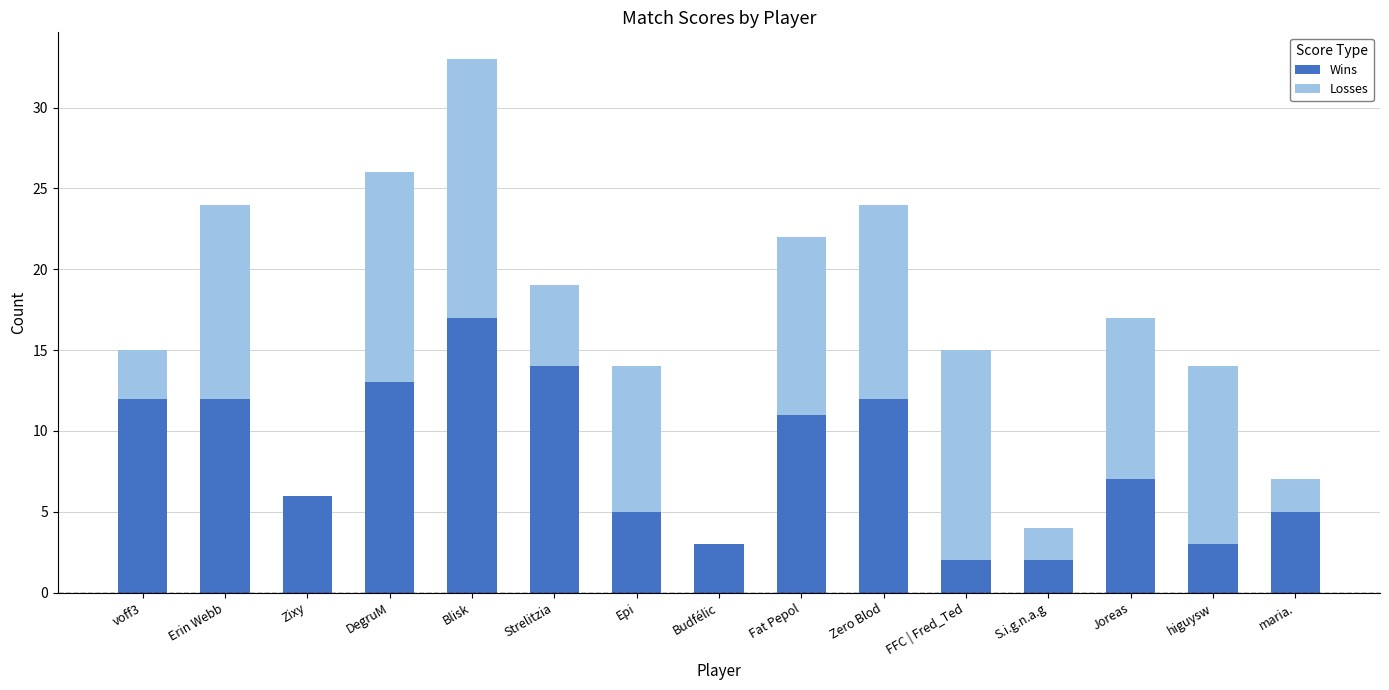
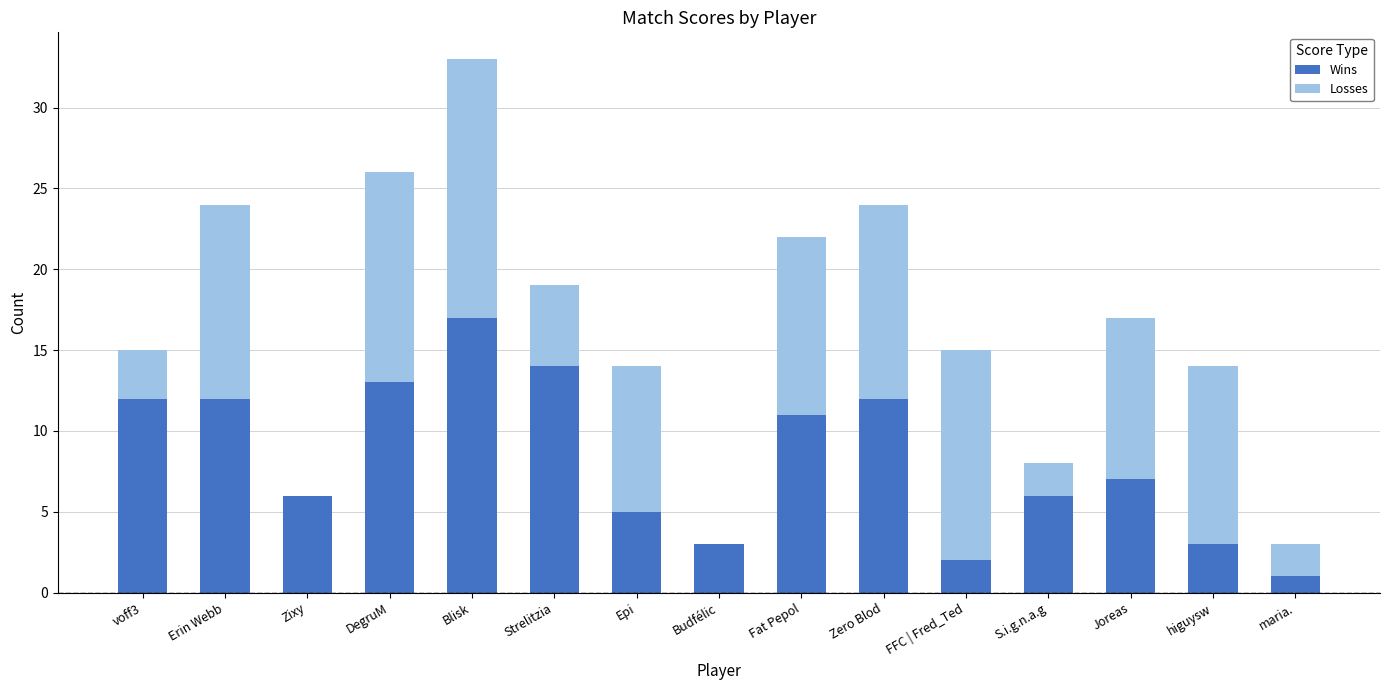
  {
    "Wins": {
      "voff3": 12,
      "Erin Webb": 12,
      "Zixy": 6,
      "DegruM": 13,
      "Blisk": 17,
      "Strelitzia": 14,
      "Epi": 5,
      "Budfélic": 3,
      "Fat Pepol": 11,
      "Zero Blod": 12,
      "FFC | Fred_Ted": 2,
-     "S.i.g.n.a.g": 2,
+     "S.i.g.n.a.g": 6,
      "Joreas": 7,
      "higuysw": 3,
-     "maria.": 5
+     "maria.": 1
    },
    "Losses": {
      "voff3": 3,
      "Erin Webb": 12,
      "Zixy": 0,
      "DegruM": 13,
      "Blisk": 16,
      "Strelitzia": 5,
      "Epi": 9,
      "Budfélic": 0,
      "Fat Pepol": 11,
      "Zero Blod": 12,
      "FFC | Fred_Ted": 13,
      "S.i.g.n.a.g": 2,
      "Joreas": 10,
      "higuysw": 11,
      "maria.": 2
    }
  }
